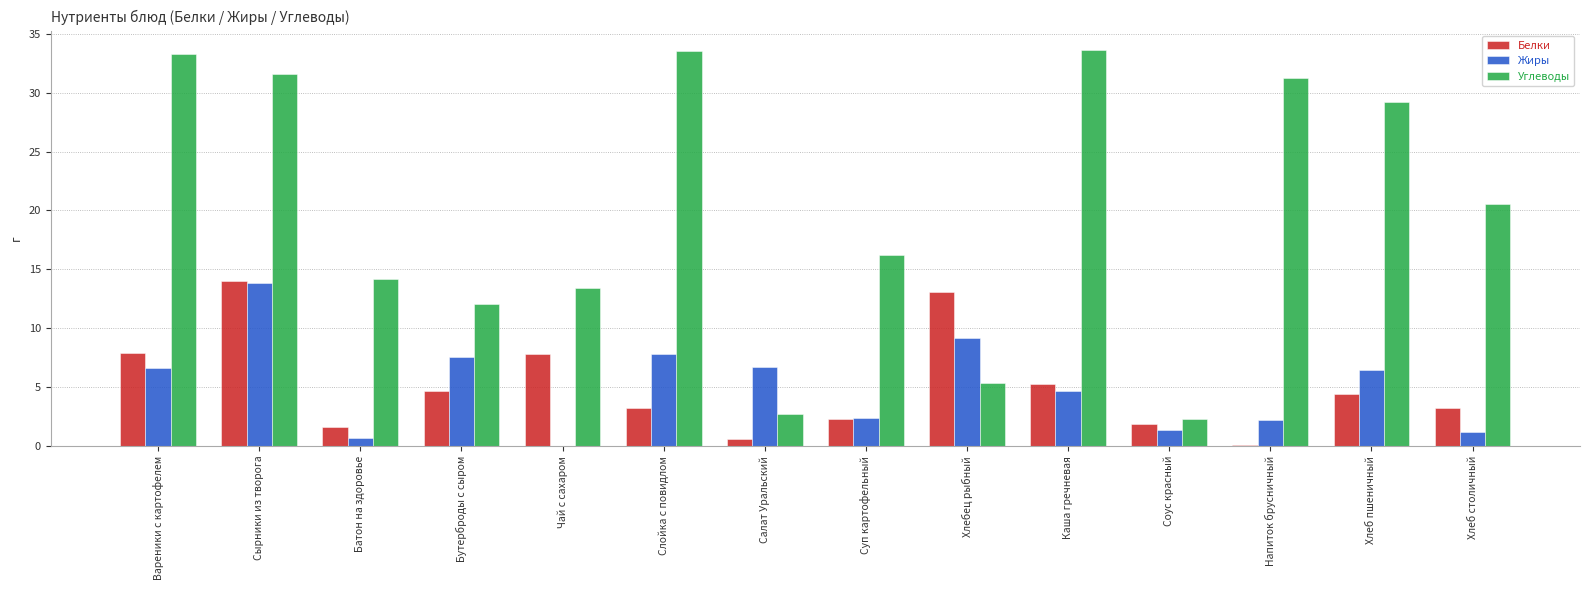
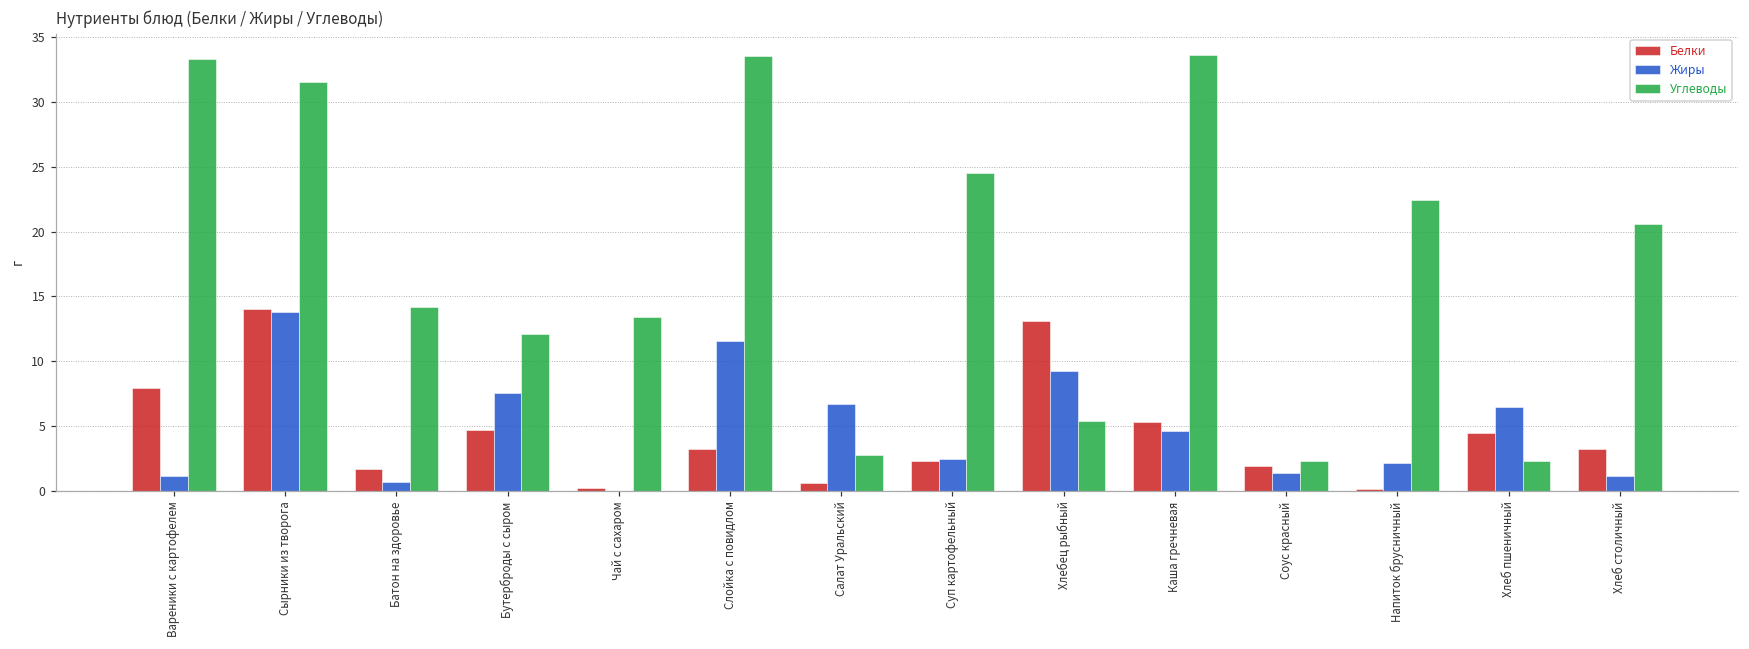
  {
    "Белки": {
      "Вареники с картофелем": 7.9,
      "Сырники из творога": 14.0,
      "Батон на здоровье": 1.6,
      "Бутерброды с сыром": 4.7,
-     "Чай с сахаром": 7.9,
+     "Чай с сахаром": 0.2,
      "Слойка с повидлом": 3.2,
      "Салат Уральский": 0.6,
      "Суп картофельный": 2.3,
      "Хлебец рыбный": 13.1,
      "Каша гречневая": 5.3,
      "Соус красный": 1.9,
      "Хлеб пшеничный": 4.4,
      "Хлеб столичный": 3.2
    },
    "Жиры": {
-     "Вареники с картофелем": 6.7,
+     "Вареники с картофелем": 1.1,
      "Сырники из творога": 13.8,
      "Батон на здоровье": 0.7,
      "Бутерброды с сыром": 7.6,
      "Чай с сахаром": 0.0,
-     "Слойка с повидлом": 7.8,
+     "Слойка с повидлом": 11.6,
      "Салат Уральский": 6.7,
      "Суп картофельный": 2.4,
      "Хлебец рыбный": 9.2,
      "Каша гречневая": 4.6,
      "Соус красный": 1.4,
      "Напиток брусничный": 2.2,
      "Хлеб пшеничный": 6.5,
      "Хлеб столичный": 1.2
    },
    "Углеводы": {
      "Вареники с картофелем": 33.3,
      "Сырники из творога": 31.6,
      "Батон на здоровье": 14.2,
      "Бутерброды с сыром": 12.1,
      "Чай с сахаром": 13.4,
      "Слойка с повидлом": 33.6,
      "Салат Уральский": 2.7,
-     "Суп картофельный": 16.2,
+     "Суп картофельный": 24.5,
      "Хлебец рыбный": 5.3,
      "Каша гречневая": 33.6,
      "Соус красный": 2.3,
-     "Напиток брусничный": 31.3,
-     "Хлеб пшеничный": 29.2,
+     "Напиток брусничный": 22.4,
+     "Хлеб пшеничный": 2.3,
      "Хлеб столичный": 20.6
    }
  }
